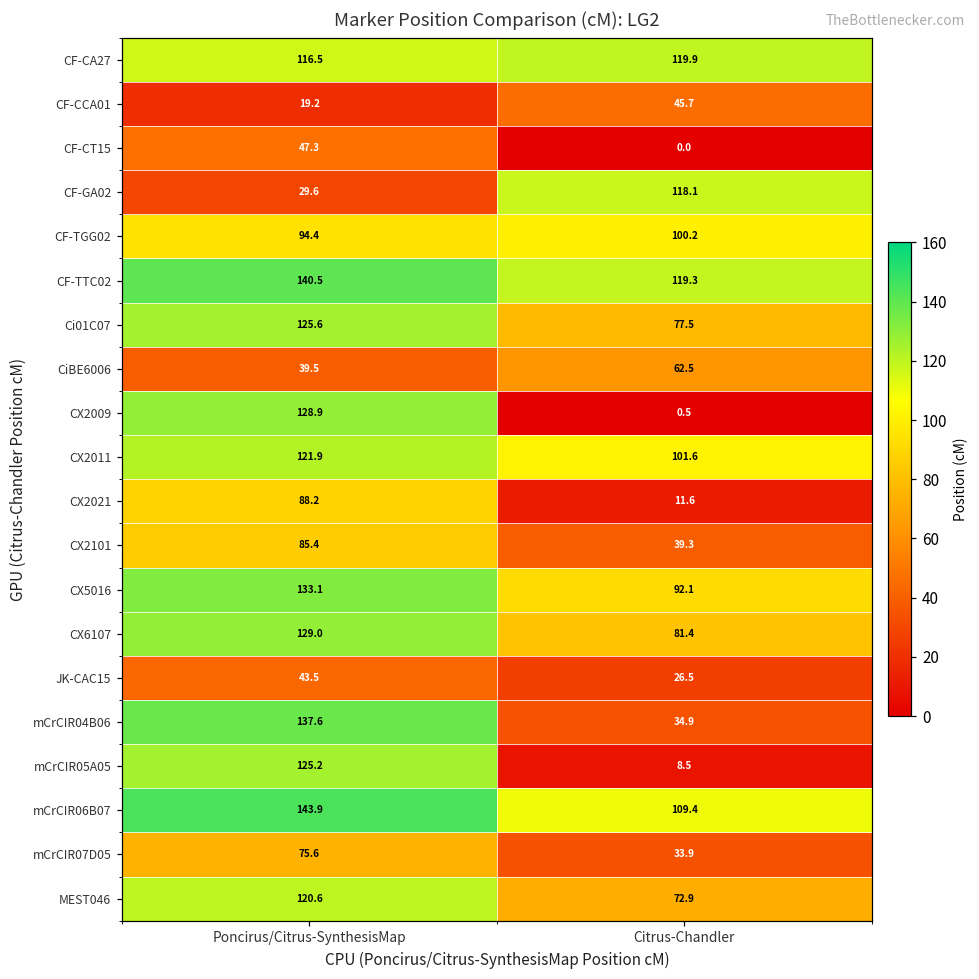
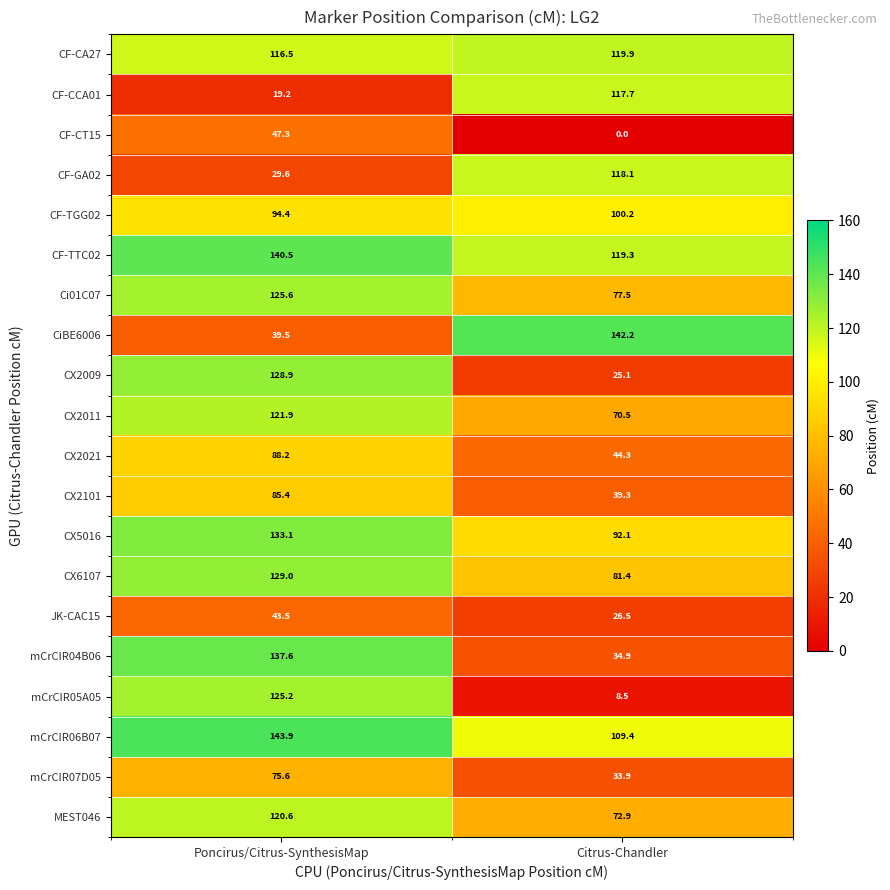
  {
    "CF-CA27": {
      "Poncirus/Citrus-SynthesisMap": 116.5,
      "Citrus-Chandler": 119.9
    },
    "CF-CCA01": {
      "Poncirus/Citrus-SynthesisMap": 19.2,
-     "Citrus-Chandler": 45.7
+     "Citrus-Chandler": 117.7
    },
    "CF-CT15": {
      "Poncirus/Citrus-SynthesisMap": 47.3,
      "Citrus-Chandler": 0.0
    },
    "CF-GA02": {
      "Poncirus/Citrus-SynthesisMap": 29.6,
      "Citrus-Chandler": 118.1
    },
    "CF-TGG02": {
      "Poncirus/Citrus-SynthesisMap": 94.4,
      "Citrus-Chandler": 100.2
    },
    "CF-TTC02": {
      "Poncirus/Citrus-SynthesisMap": 140.5,
      "Citrus-Chandler": 119.3
    },
    "Ci01C07": {
      "Poncirus/Citrus-SynthesisMap": 125.6,
      "Citrus-Chandler": 77.5
    },
    "CiBE6006": {
      "Poncirus/Citrus-SynthesisMap": 39.5,
-     "Citrus-Chandler": 62.5
+     "Citrus-Chandler": 142.2
    },
    "CX2009": {
      "Poncirus/Citrus-SynthesisMap": 128.9,
-     "Citrus-Chandler": 0.5
+     "Citrus-Chandler": 25.1
    },
    "CX2011": {
      "Poncirus/Citrus-SynthesisMap": 121.9,
-     "Citrus-Chandler": 101.6
+     "Citrus-Chandler": 70.5
    },
    "CX2021": {
      "Poncirus/Citrus-SynthesisMap": 88.2,
-     "Citrus-Chandler": 11.6
+     "Citrus-Chandler": 44.3
    },
    "CX2101": {
      "Poncirus/Citrus-SynthesisMap": 85.4,
      "Citrus-Chandler": 39.3
    },
    "CX5016": {
      "Poncirus/Citrus-SynthesisMap": 133.1,
      "Citrus-Chandler": 92.1
    },
    "CX6107": {
      "Poncirus/Citrus-SynthesisMap": 129.0,
      "Citrus-Chandler": 81.4
    },
    "JK-CAC15": {
      "Poncirus/Citrus-SynthesisMap": 43.5,
      "Citrus-Chandler": 26.5
    },
    "mCrCIR04B06": {
      "Poncirus/Citrus-SynthesisMap": 137.6,
      "Citrus-Chandler": 34.9
    },
    "mCrCIR05A05": {
      "Poncirus/Citrus-SynthesisMap": 125.2,
      "Citrus-Chandler": 8.5
    },
    "mCrCIR06B07": {
      "Poncirus/Citrus-SynthesisMap": 143.9,
      "Citrus-Chandler": 109.4
    },
    "mCrCIR07D05": {
      "Poncirus/Citrus-SynthesisMap": 75.6,
      "Citrus-Chandler": 33.9
    },
    "MEST046": {
      "Poncirus/Citrus-SynthesisMap": 120.6,
      "Citrus-Chandler": 72.9
    }
  }
